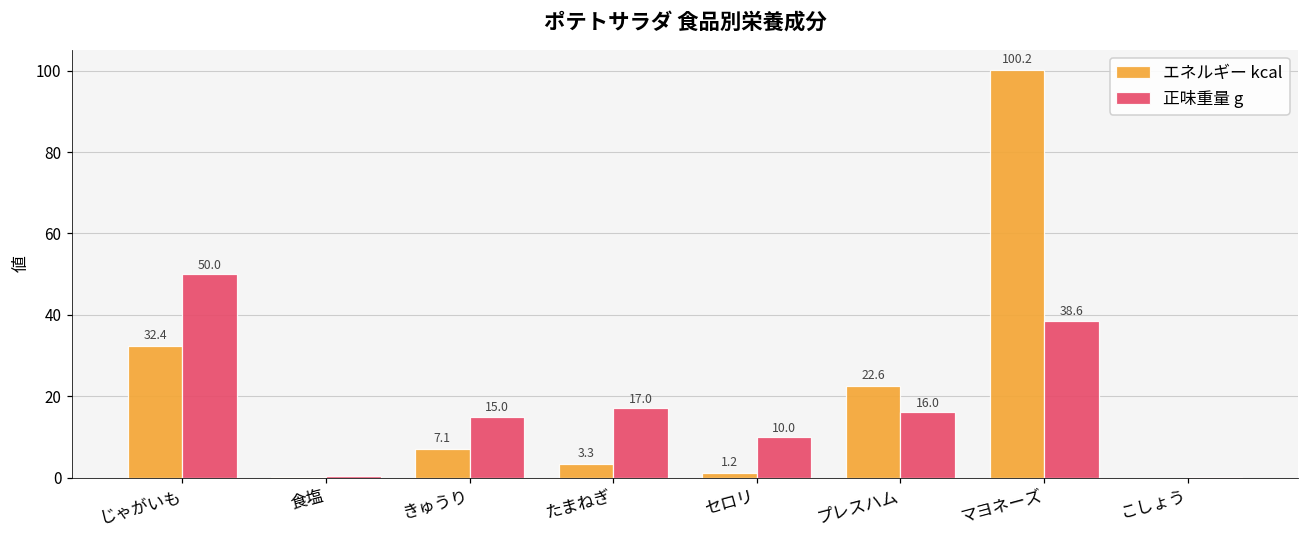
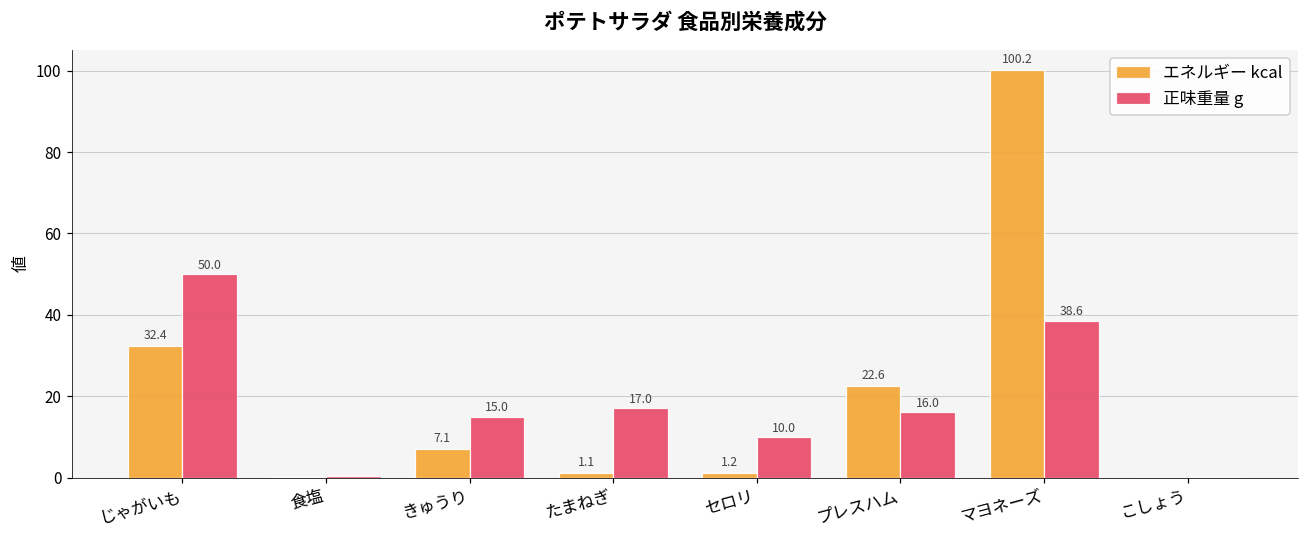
  {
    "エネルギー kcal": {
      "じゃがいも": 32.4,
      "きゅうり": 7.1,
-     "たまねぎ": 3.3,
+     "たまねぎ": 1.1,
      "セロリ": 1.2,
      "プレスハム": 22.6,
      "マヨネーズ": 100.2
    },
    "正味重量 g": {
      "じゃがいも": 50.0,
      "きゅうり": 15.0,
      "たまねぎ": 17.0,
      "セロリ": 10.0,
      "プレスハム": 16.0,
      "マヨネーズ": 38.6
    }
  }
